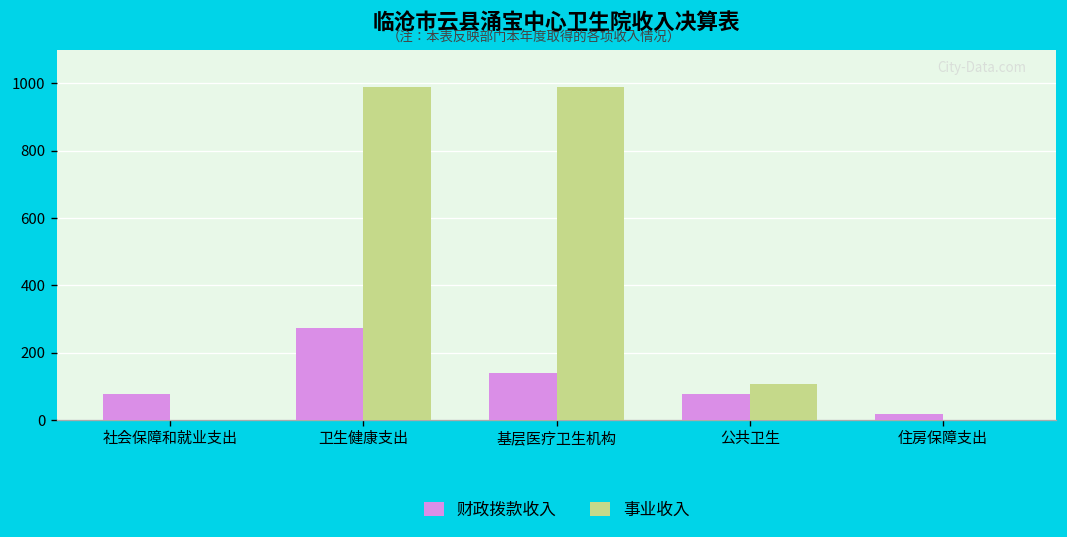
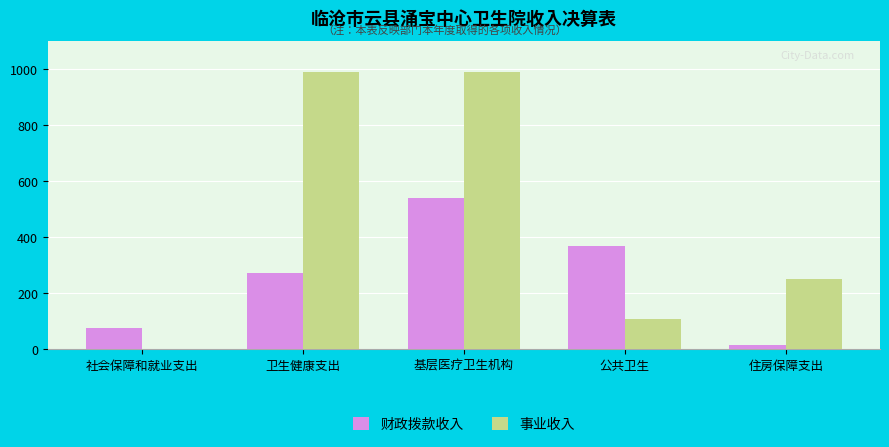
  {
    "财政拨款收入": {
      "社会保障和就业支出": 80,
      "卫生健康支出": 270,
-     "基层医疗卫生机构": 140,
-     "公共卫生": 80,
+     "基层医疗卫生机构": 540,
+     "公共卫生": 370,
      "住房保障支出": 20
    },
    "事业收入": {
      "社会保障和就业支出": 0,
      "卫生健康支出": 990,
      "基层医疗卫生机构": 990,
      "公共卫生": 110,
-     "住房保障支出": 0
+     "住房保障支出": 250
    }
  }
